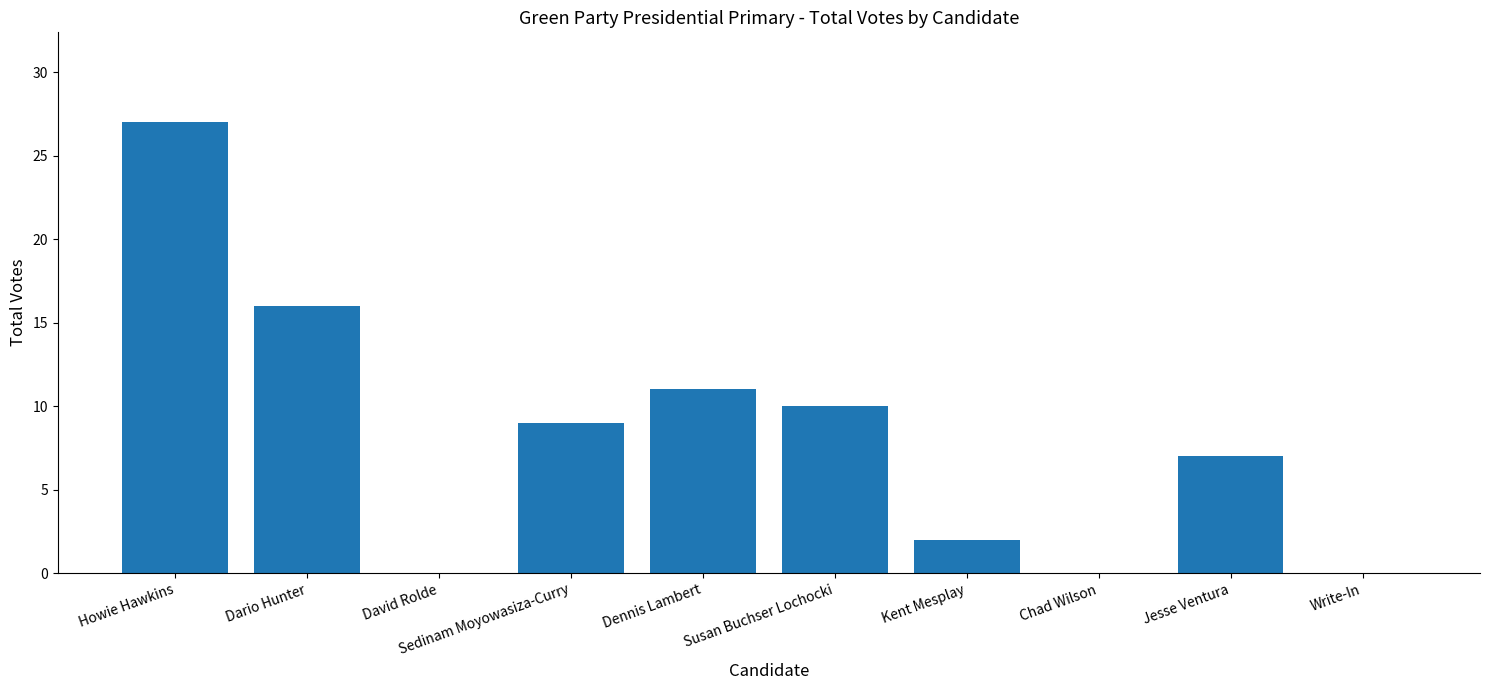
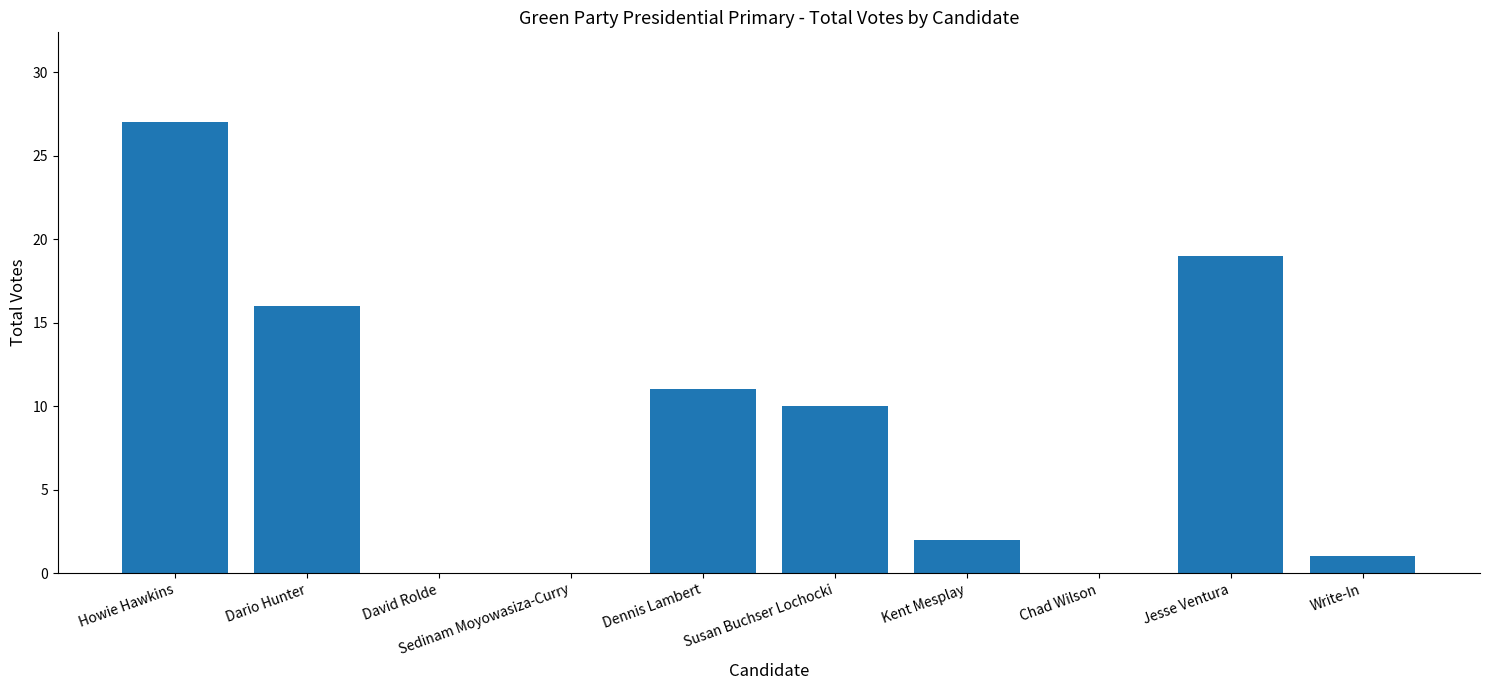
  {
    "Howie Hawkins": 27,
    "Dario Hunter": 16,
    "David Rolde": 0,
-   "Sedinam Moyowasiza-Curry": 9,
+   "Sedinam Moyowasiza-Curry": 0,
    "Dennis Lambert": 11,
    "Susan Buchser Lochocki": 10,
    "Kent Mesplay": 2,
    "Chad Wilson": 0,
-   "Jesse Ventura": 7,
-   "Write-In": 0
+   "Jesse Ventura": 19,
+   "Write-In": 1
  }
